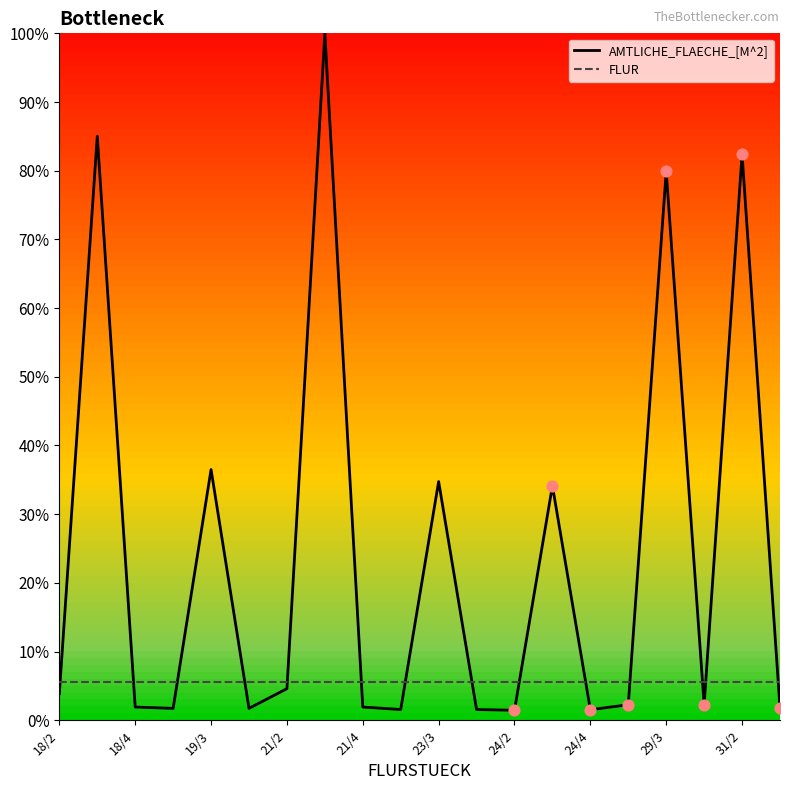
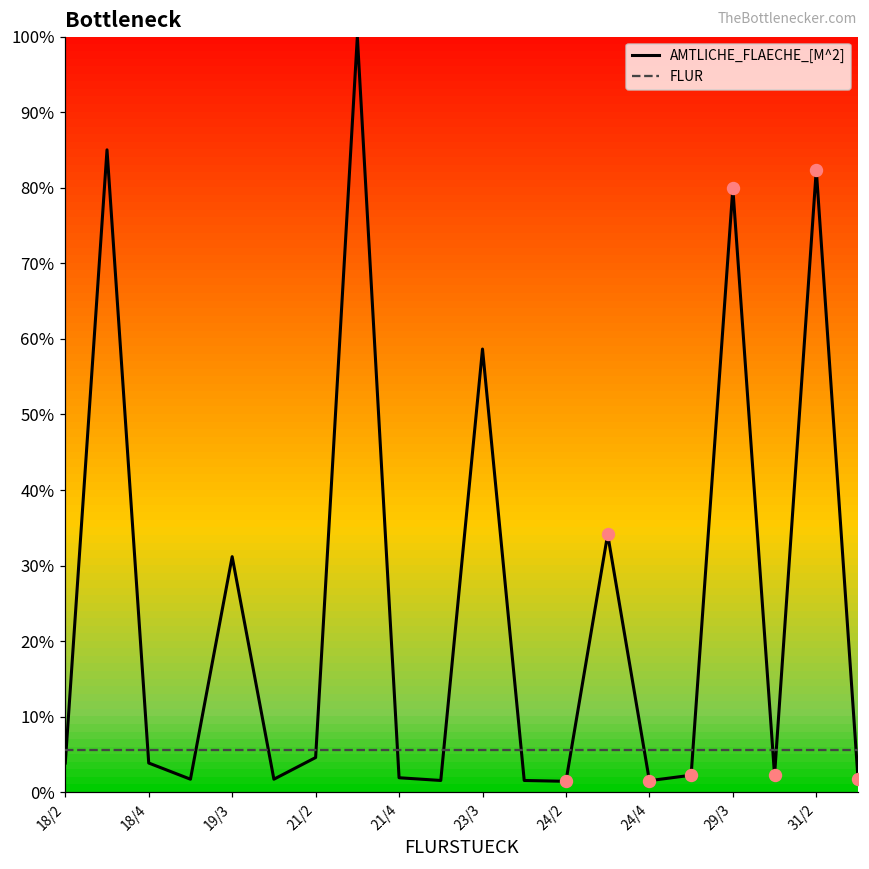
  {
    "AMTLICHE_FLAECHE_[M^2]": {
      "18/2": "4%",
-     "18/4": "2%",
-     "19/3": "36%",
+     "18/4": "4%",
+     "19/3": "31%",
      "21/2": "5%",
      "21/4": "2%",
-     "23/3": "35%"
+     "23/3": "59%"
    },
    "FLUR": {
      "18/2": "6%",
      "18/4": "6%",
      "19/3": "6%",
      "21/2": "6%",
      "21/4": "6%",
      "23/3": "6%",
      "24/2": "6%",
      "24/4": "6%",
      "29/3": "6%",
      "31/2": "6%"
    }
  }
